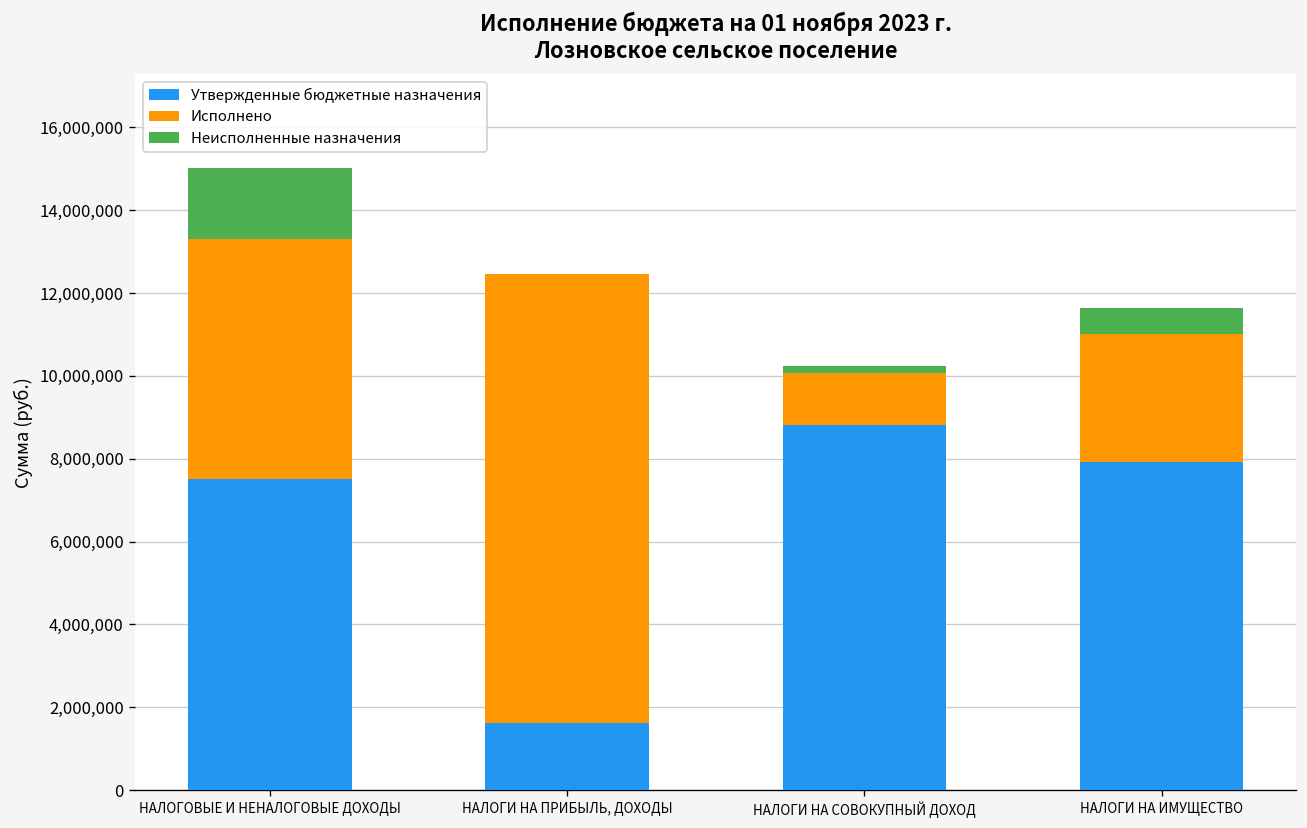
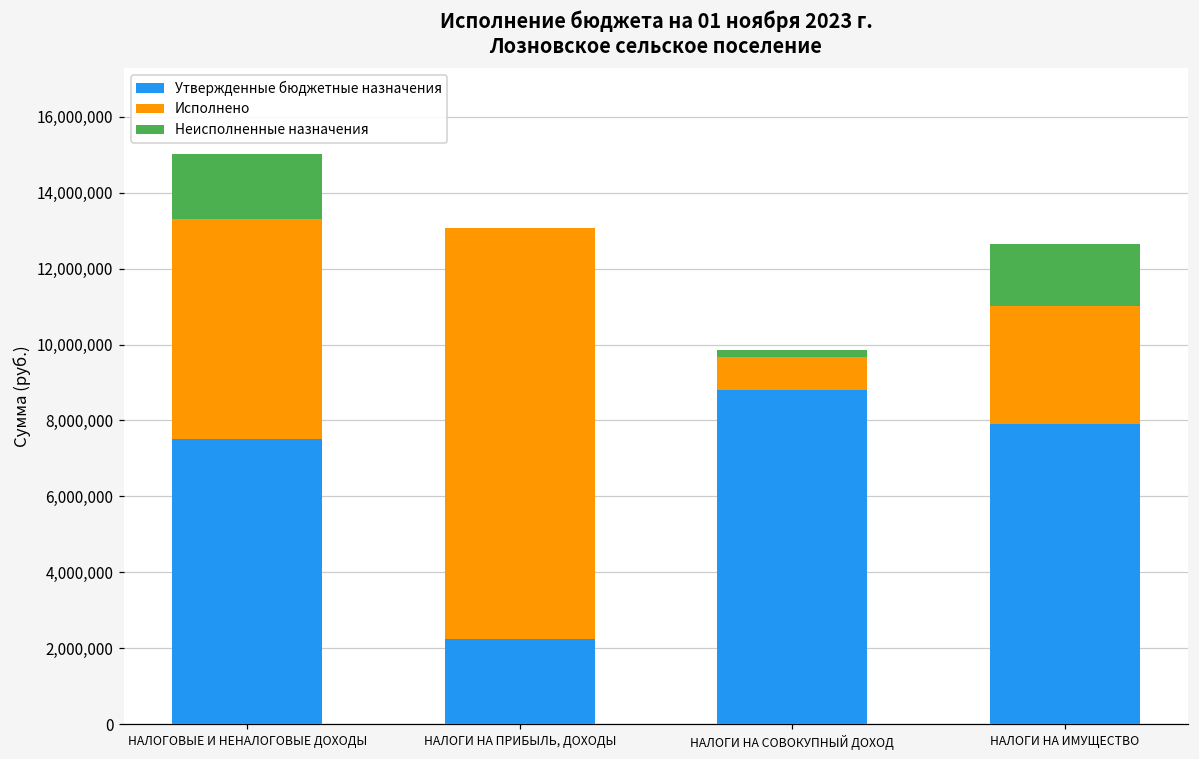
  {
    "Утвержденные бюджетные назначения": {
      "НАЛОГОВЫЕ И НЕНАЛОГОВЫЕ ДОХОДЫ": "7,500,000",
-     "НАЛОГИ НА ПРИБЫЛЬ, ДОХОДЫ": "1,600,000",
+     "НАЛОГИ НА ПРИБЫЛЬ, ДОХОДЫ": "2,200,000",
      "НАЛОГИ НА СОВОКУПНЫЙ ДОХОД": "8,800,000",
      "НАЛОГИ НА ИМУЩЕСТВО": "7,900,000"
    },
    "Исполнено": {
      "НАЛОГОВЫЕ И НЕНАЛОГОВЫЕ ДОХОДЫ": "5,800,000",
      "НАЛОГИ НА ПРИБЫЛЬ, ДОХОДЫ": "10,800,000",
-     "НАЛОГИ НА СОВОКУПНЫЙ ДОХОД": "1,300,000",
+     "НАЛОГИ НА СОВОКУПНЫЙ ДОХОД": "900,000",
      "НАЛОГИ НА ИМУЩЕСТВО": "3,100,000"
    },
    "Неисполненные назначения": {
      "НАЛОГОВЫЕ И НЕНАЛОГОВЫЕ ДОХОДЫ": "1,700,000",
      "НАЛОГИ НА ПРИБЫЛЬ, ДОХОДЫ": "0",
      "НАЛОГИ НА СОВОКУПНЫЙ ДОХОД": "200,000",
-     "НАЛОГИ НА ИМУЩЕСТВО": "600,000"
+     "НАЛОГИ НА ИМУЩЕСТВО": "1,600,000"
    }
  }
